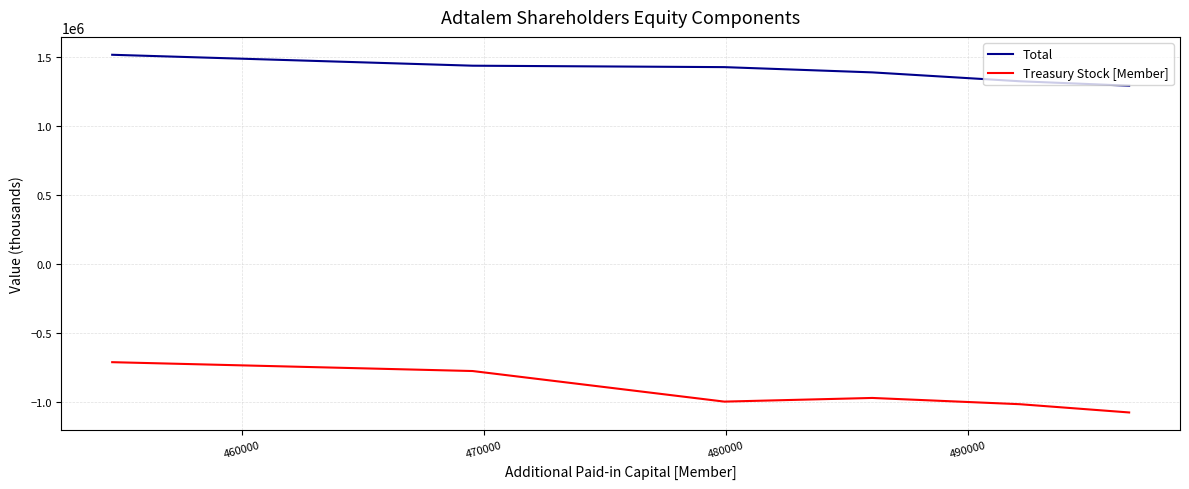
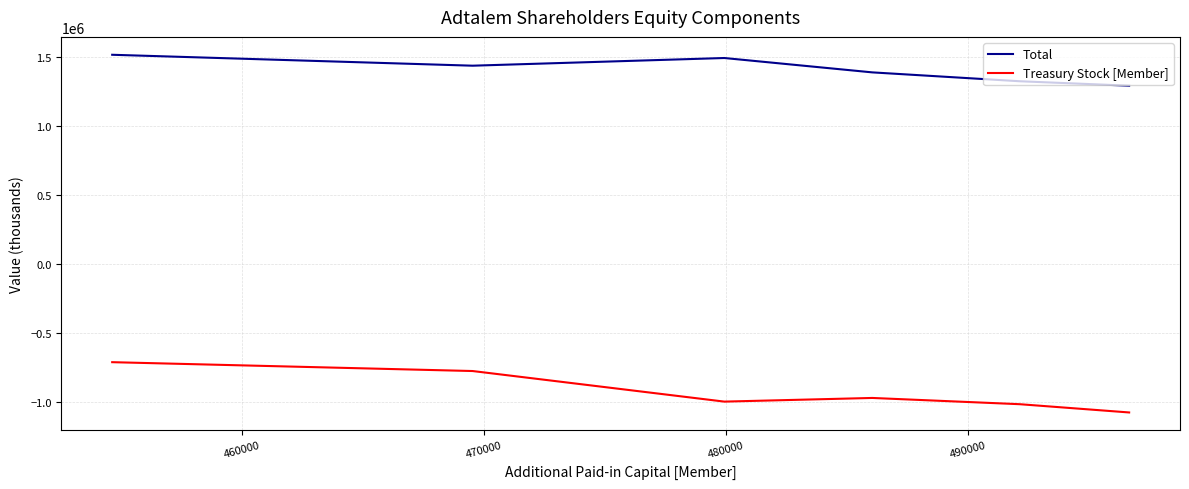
  {
    "Total": {
-     "480000": 1430000
+     "480000": 1500000
    },
    "Treasury Stock [Member]": {
      "480000": -1000000
    }
  }
